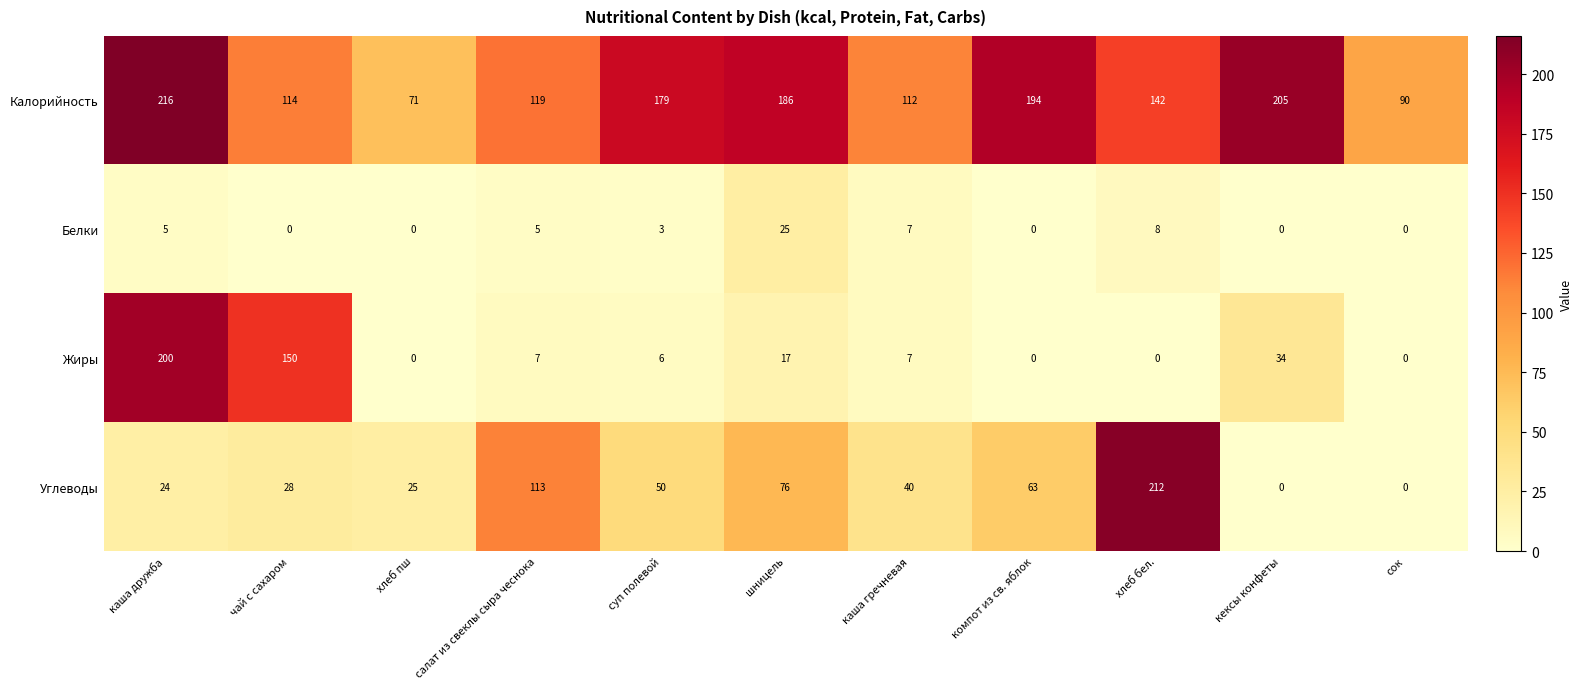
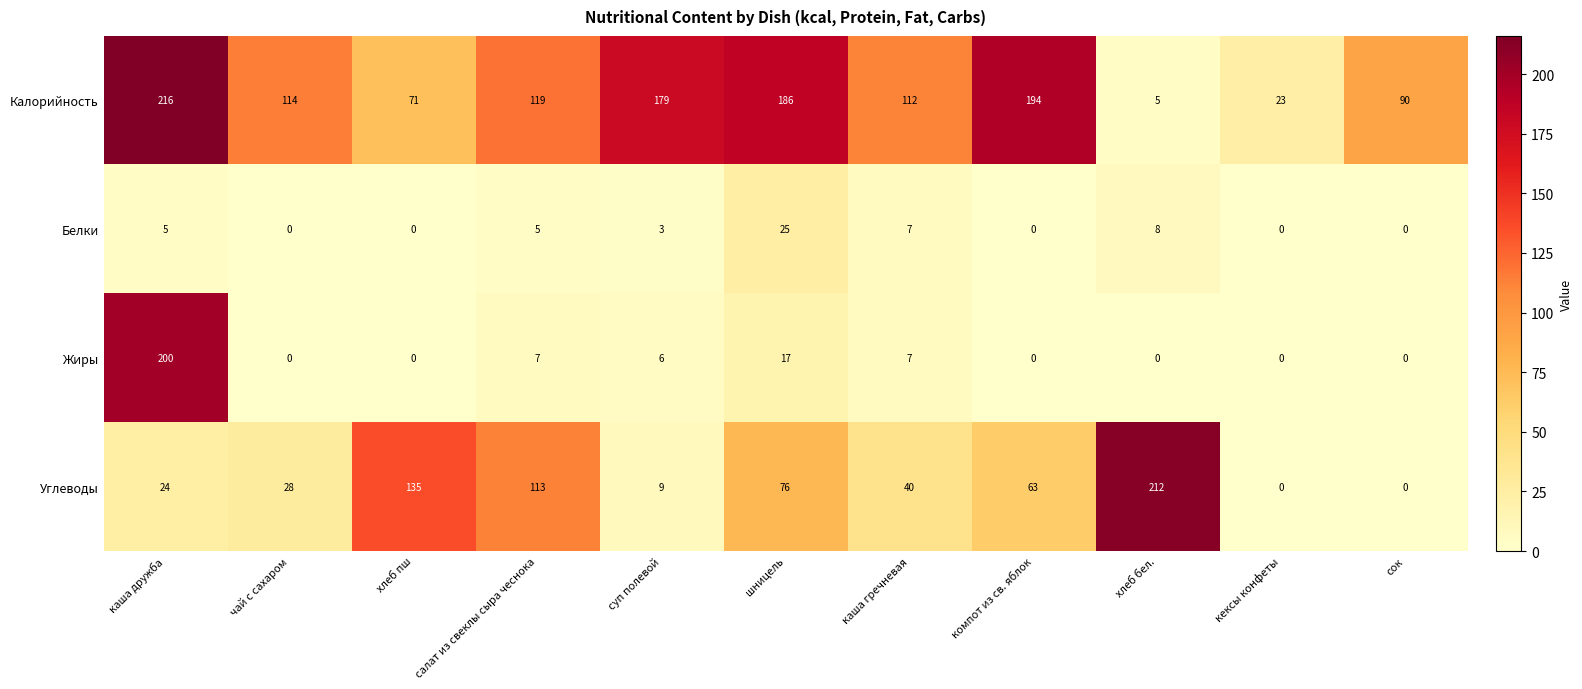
  {
    "Калорийность": {
      "каша дружба": 216,
      "чай с сахаром": 114,
      "хлеб пш": 71,
      "салат из свеклы сыра чеснока": 119,
      "суп полевой": 179,
      "шницель": 186,
      "каша гречневая": 112,
      "компот из св. яблок": 194,
-     "хлеб бел.": 142,
-     "кексы конфеты": 205,
+     "хлеб бел.": 5,
+     "кексы конфеты": 23,
      "сок": 90
    },
    "Белки": {
      "каша дружба": 5,
      "чай с сахаром": 0,
      "хлеб пш": 0,
      "салат из свеклы сыра чеснока": 5,
      "суп полевой": 3,
      "шницель": 25,
      "каша гречневая": 7,
      "компот из св. яблок": 0,
      "хлеб бел.": 8,
      "кексы конфеты": 0,
      "сок": 0
    },
    "Жиры": {
      "каша дружба": 200,
-     "чай с сахаром": 150,
+     "чай с сахаром": 0,
      "хлеб пш": 0,
      "салат из свеклы сыра чеснока": 7,
      "суп полевой": 6,
      "шницель": 17,
      "каша гречневая": 7,
      "компот из св. яблок": 0,
      "хлеб бел.": 0,
-     "кексы конфеты": 34,
+     "кексы конфеты": 0,
      "сок": 0
    },
    "Углеводы": {
      "каша дружба": 24,
      "чай с сахаром": 28,
-     "хлеб пш": 25,
+     "хлеб пш": 135,
      "салат из свеклы сыра чеснока": 113,
-     "суп полевой": 50,
+     "суп полевой": 9,
      "шницель": 76,
      "каша гречневая": 40,
      "компот из св. яблок": 63,
      "хлеб бел.": 212,
      "кексы конфеты": 0,
      "сок": 0
    }
  }
